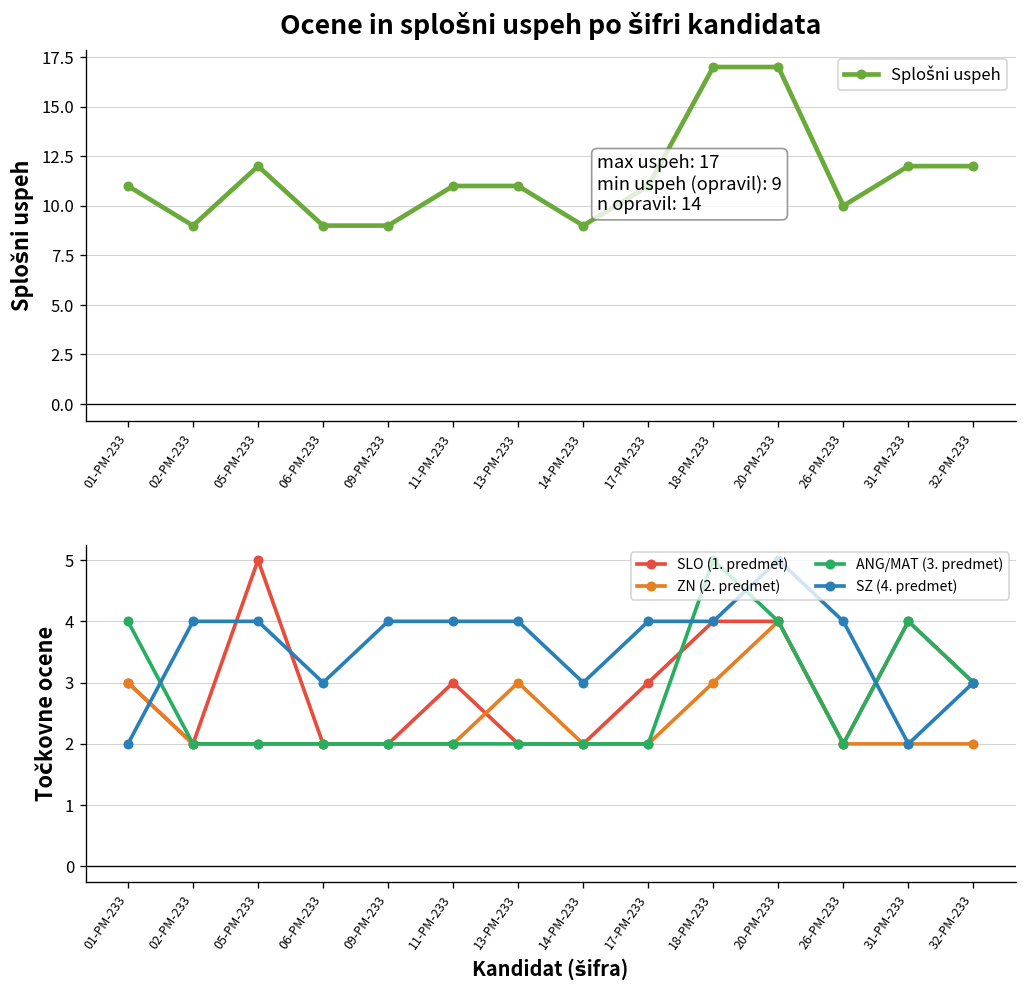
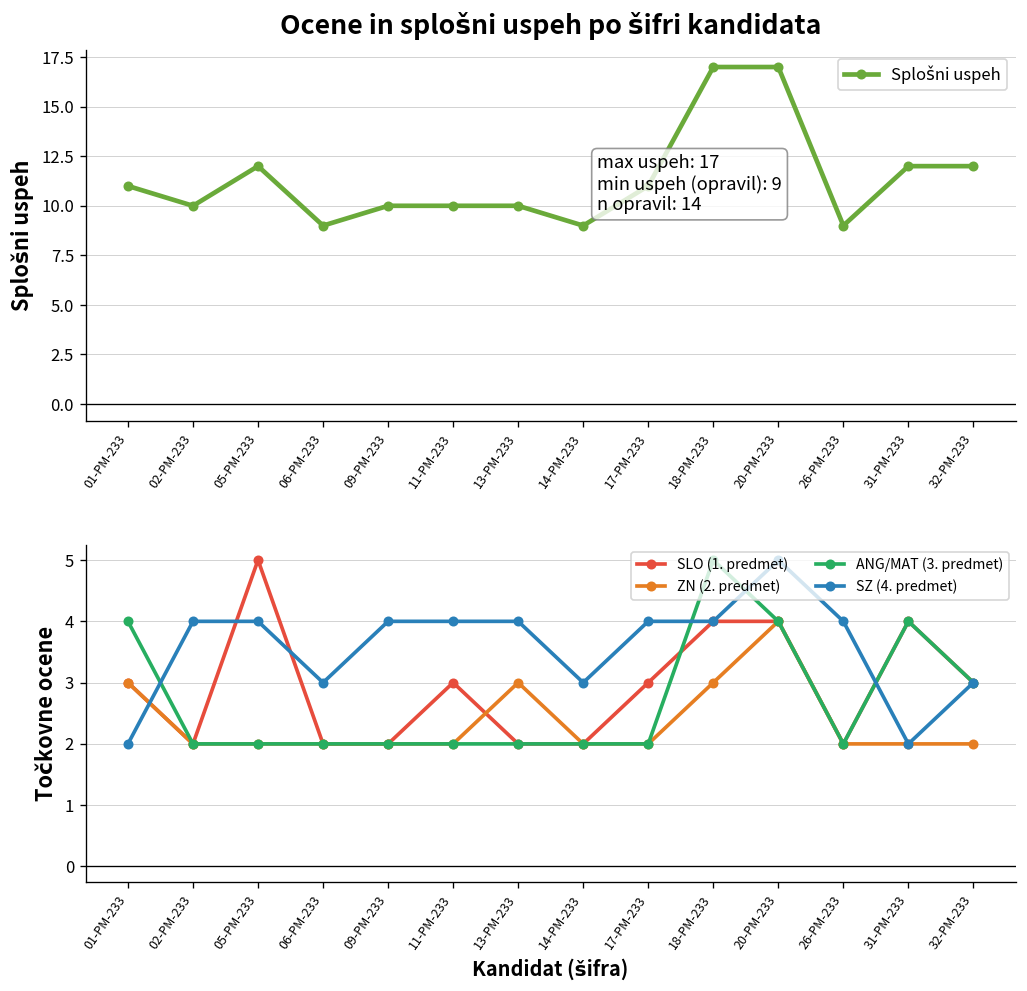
  {
    "Ocene in splošni uspeh po šifri kandidata": {
      "01-PM-233": 11,
-     "02-PM-233": 9,
+     "02-PM-233": 10,
      "05-PM-233": 12,
      "06-PM-233": 9,
-     "09-PM-233": 9,
-     "11-PM-233": 11,
-     "13-PM-233": 11,
+     "09-PM-233": 10,
+     "11-PM-233": 10,
+     "13-PM-233": 10,
      "14-PM-233": 9,
      "18-PM-233": 17,
      "20-PM-233": 17,
-     "26-PM-233": 10,
+     "26-PM-233": 9,
      "31-PM-233": 12,
      "32-PM-233": 12
    }
  }
